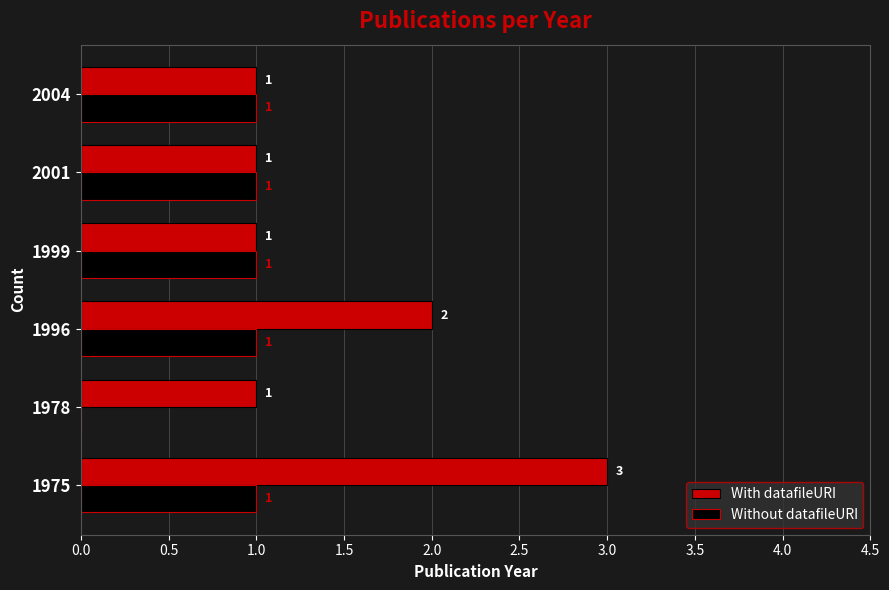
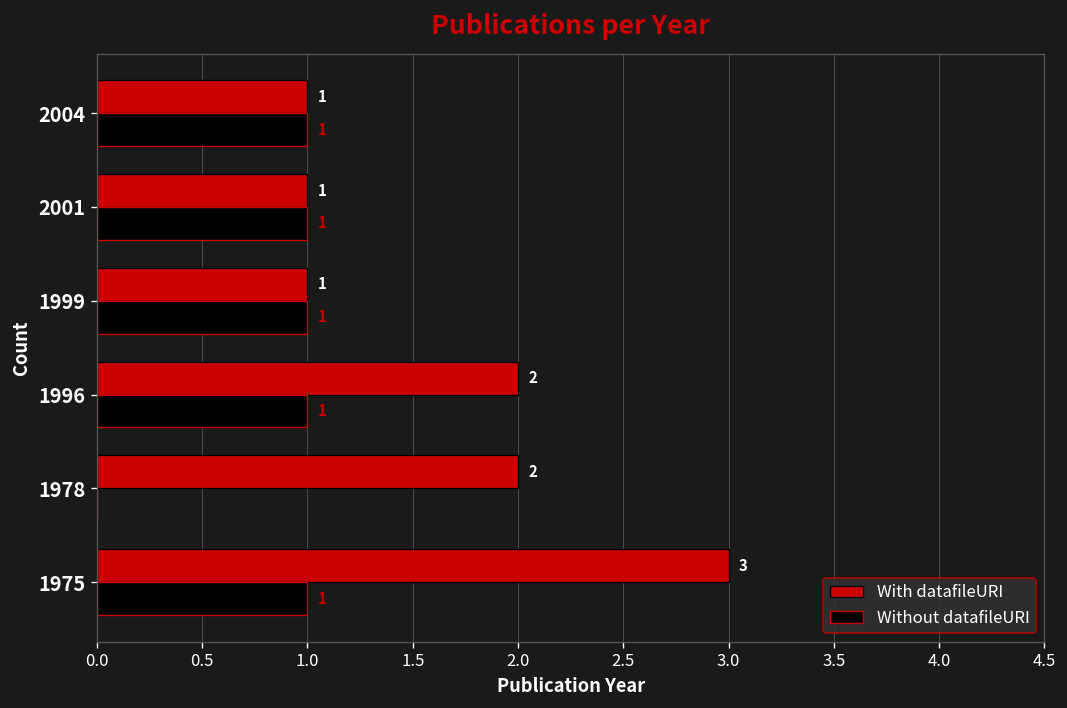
  {
    "With datafileURI": {
      "2004": 1,
      "2001": 1,
      "1999": 1,
      "1996": 2,
-     "1978": 1,
+     "1978": 2,
      "1975": 3
    },
    "Without datafileURI": {
      "2004": 1,
      "2001": 1,
      "1999": 1,
      "1996": 1,
      "1975": 1
    }
  }
